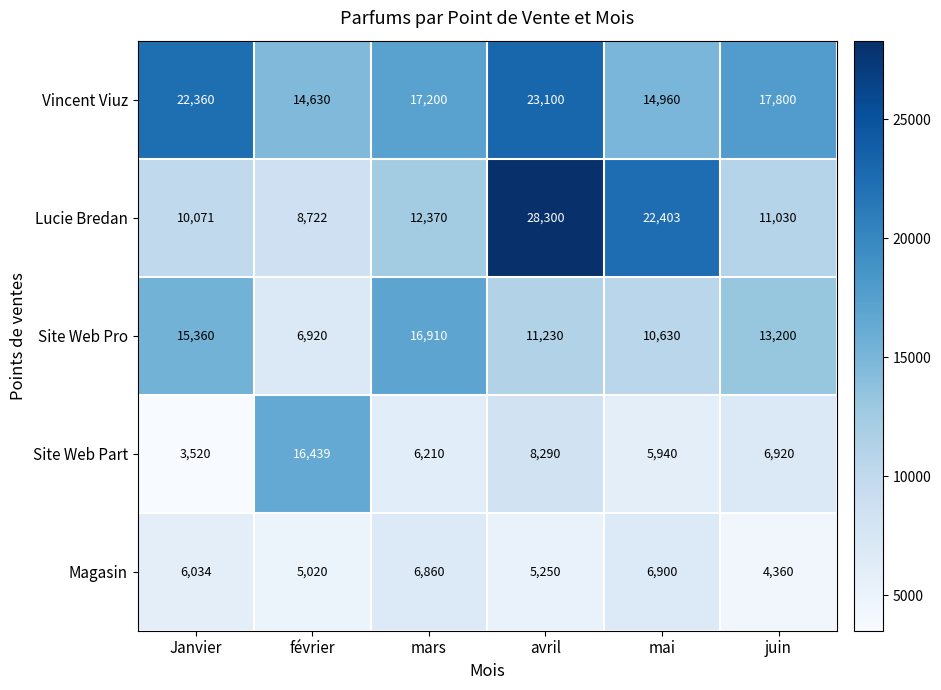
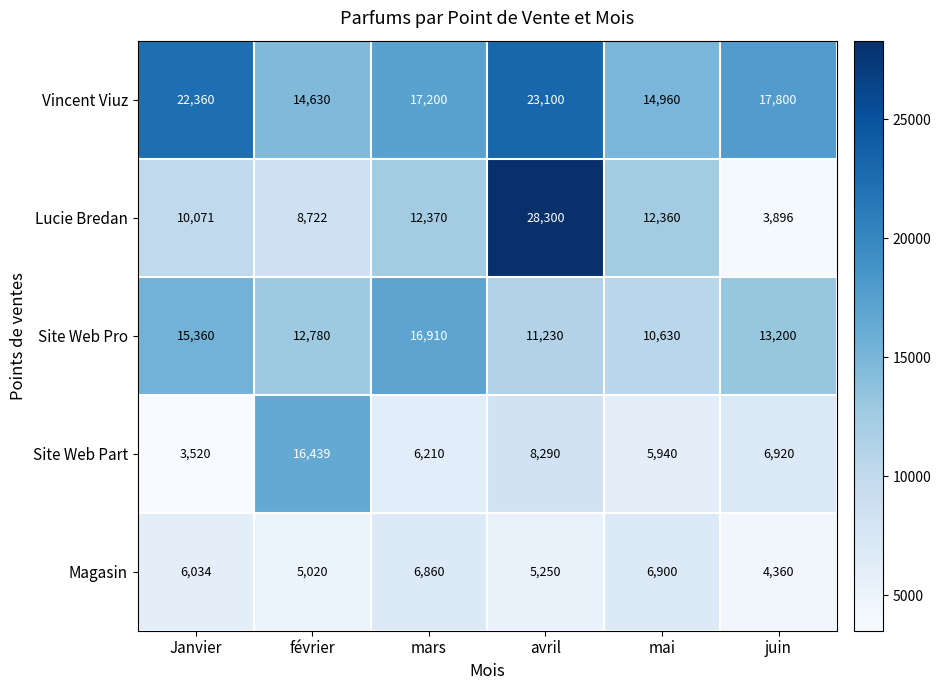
  {
    "Vincent Viuz": {
      "Janvier": "22,360",
      "février": "14,630",
      "mars": "17,200",
      "avril": "23,100",
      "mai": "14,960",
      "juin": "17,800"
    },
    "Lucie Bredan": {
      "Janvier": "10,071",
      "février": "8,722",
      "mars": "12,370",
      "avril": "28,300",
-     "mai": "22,403",
-     "juin": "11,030"
+     "mai": "12,360",
+     "juin": "3,896"
    },
    "Site Web Pro": {
      "Janvier": "15,360",
-     "février": "6,920",
+     "février": "12,780",
      "mars": "16,910",
      "avril": "11,230",
      "mai": "10,630",
      "juin": "13,200"
    },
    "Site Web Part": {
      "Janvier": "3,520",
      "février": "16,439",
      "mars": "6,210",
      "avril": "8,290",
      "mai": "5,940",
      "juin": "6,920"
    },
    "Magasin": {
      "Janvier": "6,034",
      "février": "5,020",
      "mars": "6,860",
      "avril": "5,250",
      "mai": "6,900",
      "juin": "4,360"
    }
  }
